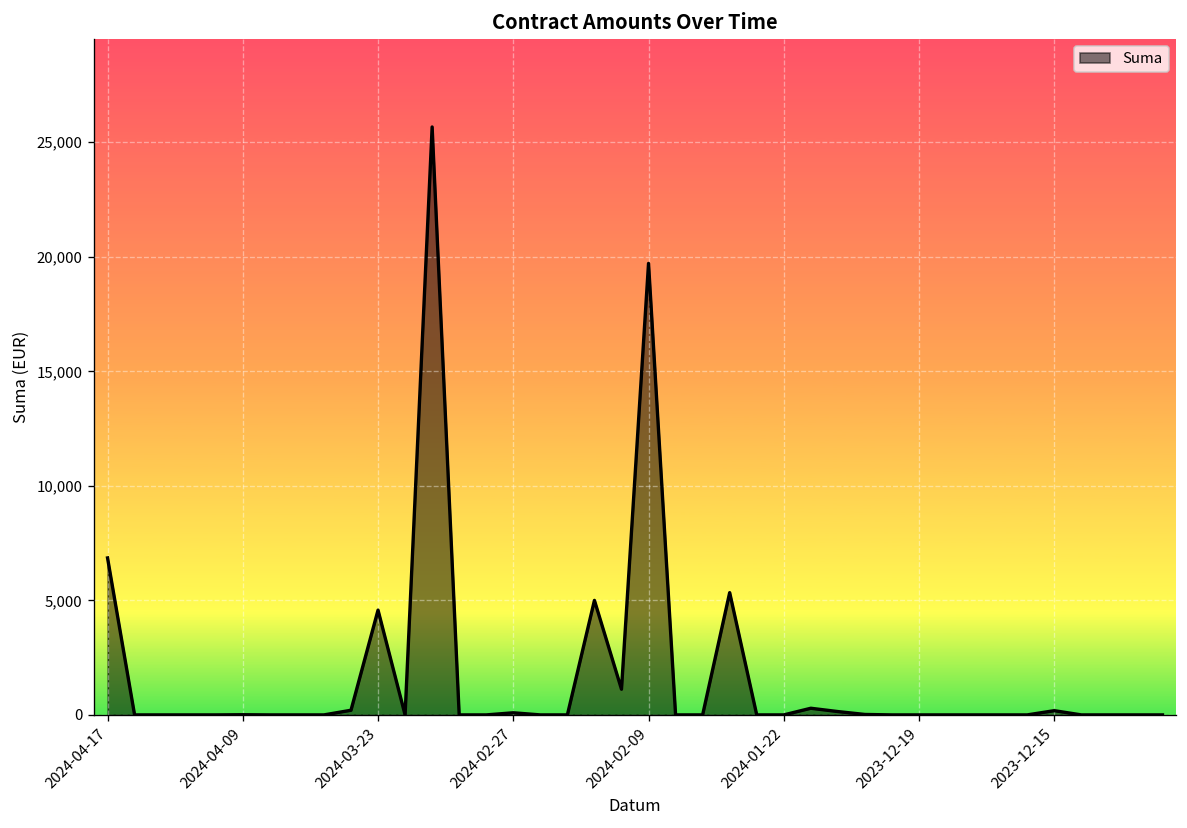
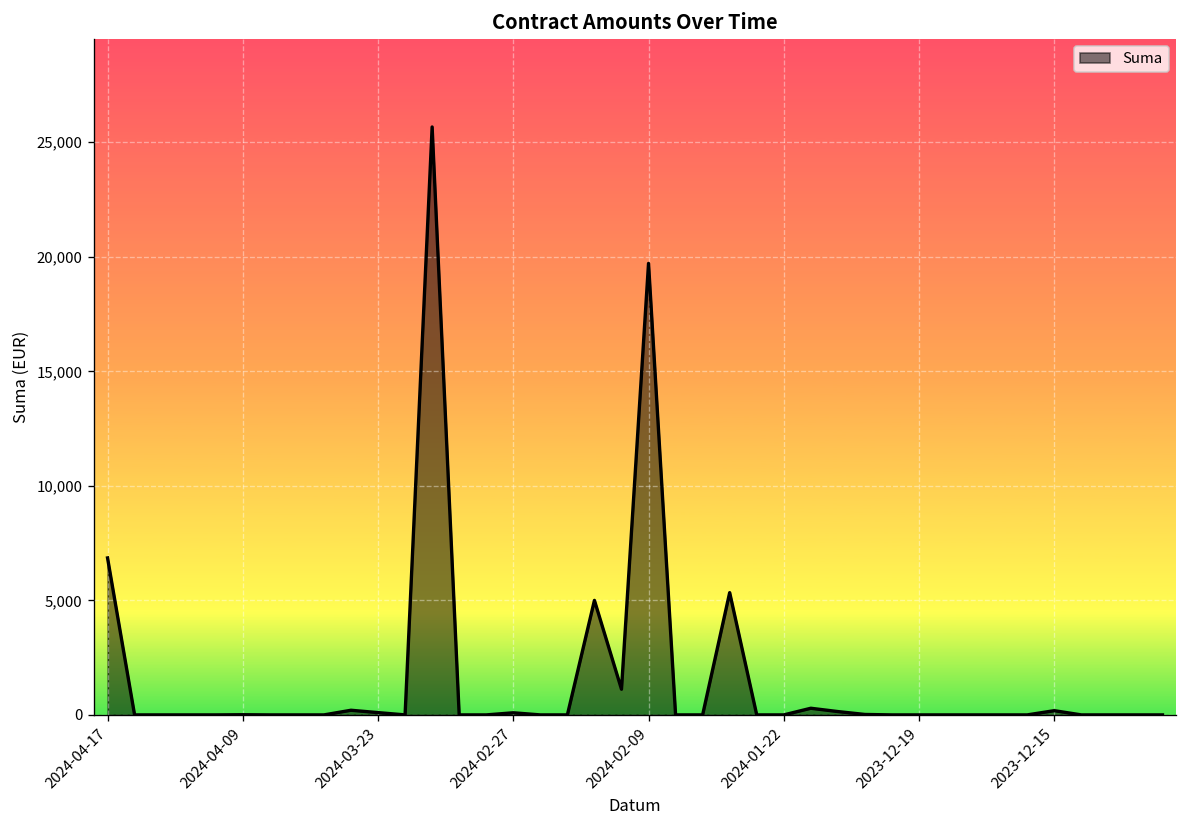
  {
    "2024-04-17": "6,900",
-   "2024-03-23": "4,600",
+   "2024-03-23": "100",
    "2024-02-09": "19,700",
    "2024-01-22": "0"
  }
